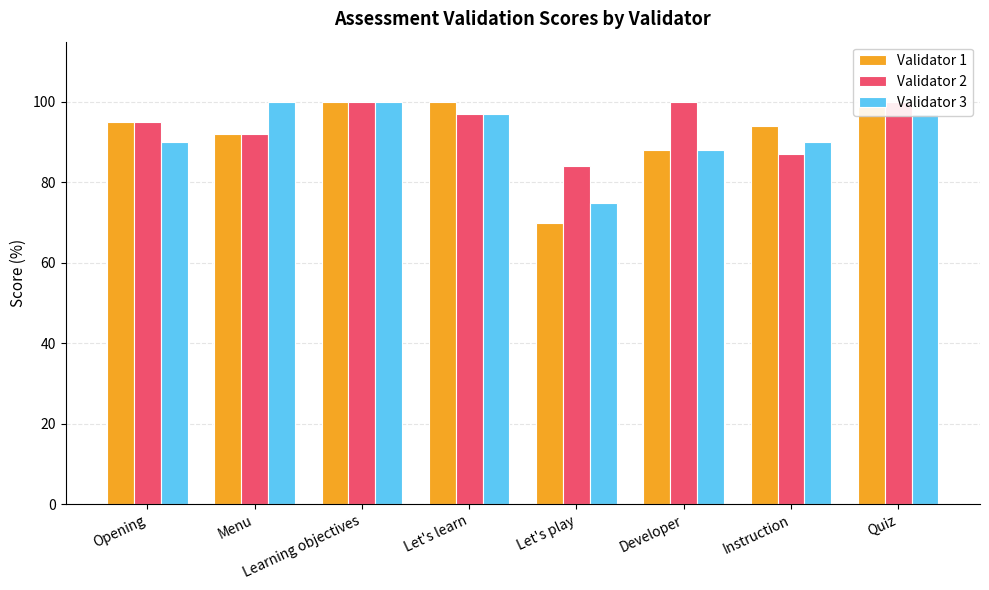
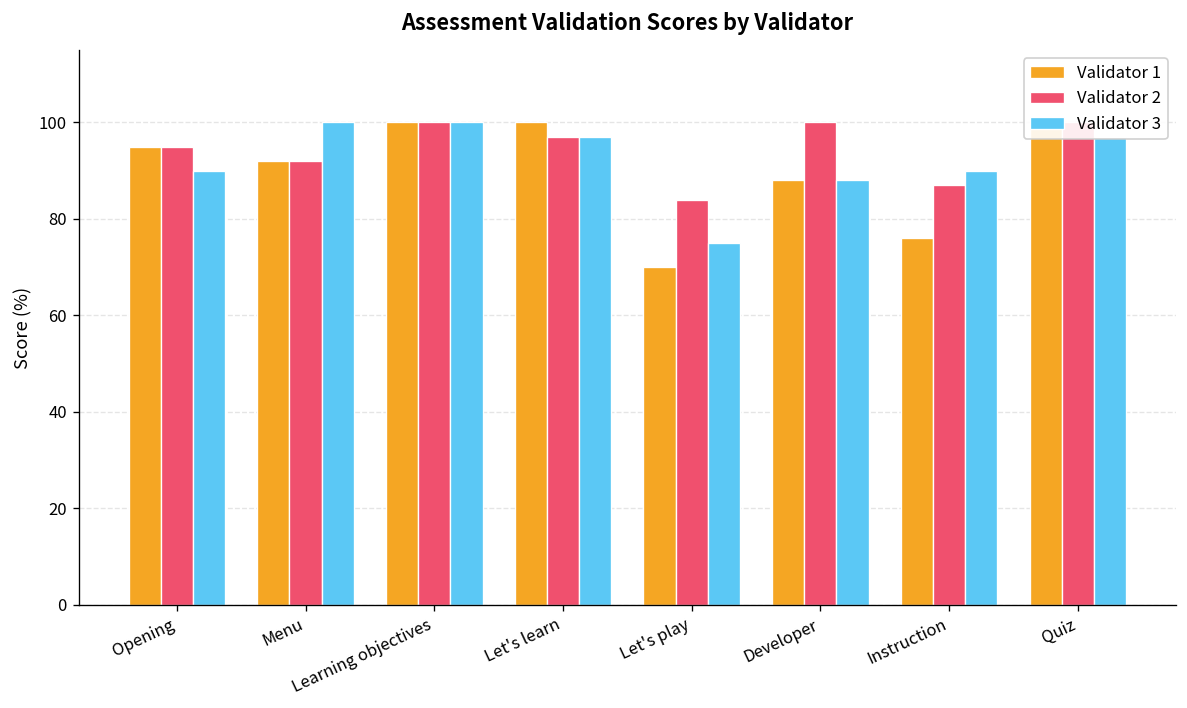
  {
    "Validator 1": {
      "Opening": 95,
      "Menu": 92,
      "Learning objectives": 100,
      "Let's learn": 100,
      "Let's play": 70,
      "Developer": 88,
-     "Instruction": 94
+     "Instruction": 76
    },
    "Validator 2": {
      "Opening": 95,
      "Menu": 92,
      "Learning objectives": 100,
      "Let's learn": 97,
      "Let's play": 84,
      "Developer": 100,
      "Instruction": 87
    },
    "Validator 3": {
      "Opening": 90,
      "Menu": 100,
      "Learning objectives": 100,
      "Let's learn": 97,
      "Let's play": 75,
      "Developer": 88,
      "Instruction": 90
    }
  }
